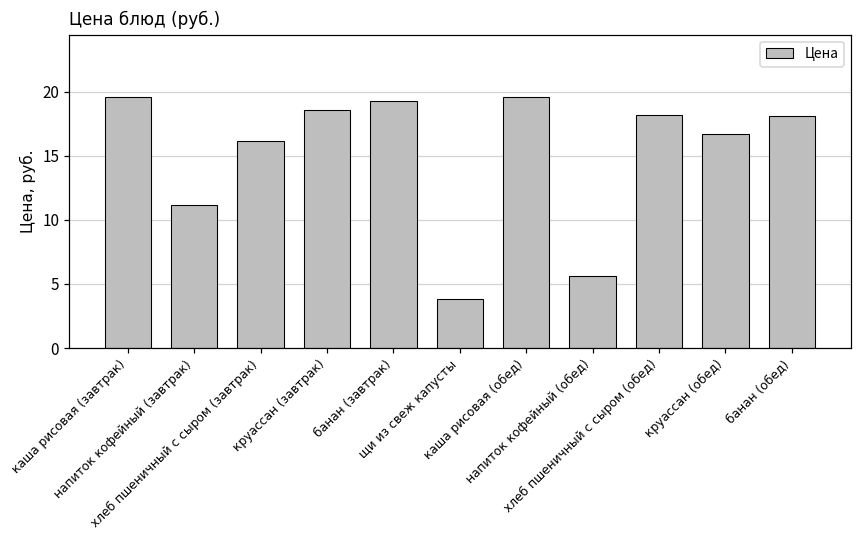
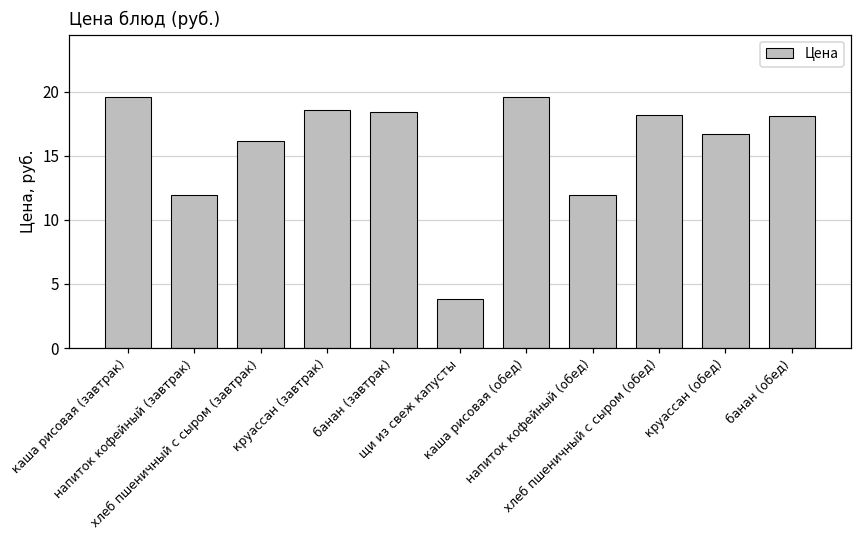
  {
    "каша рисовая (завтрак)": 19.6,
-   "напиток кофейный (завтрак)": 11.2,
+   "напиток кофейный (завтрак)": 12.0,
    "хлеб пшеничный с сыром (завтрак)": 16.2,
    "круассан (завтрак)": 18.6,
-   "банан (завтрак)": 19.3,
+   "банан (завтрак)": 18.4,
    "щи из свеж капусты": 3.8,
    "каша рисовая (обед)": 19.6,
-   "напиток кофейный (обед)": 5.7,
+   "напиток кофейный (обед)": 12.0,
    "хлеб пшеничный с сыром (обед)": 18.2,
    "круассан (обед)": 16.7,
    "банан (обед)": 18.1
  }
